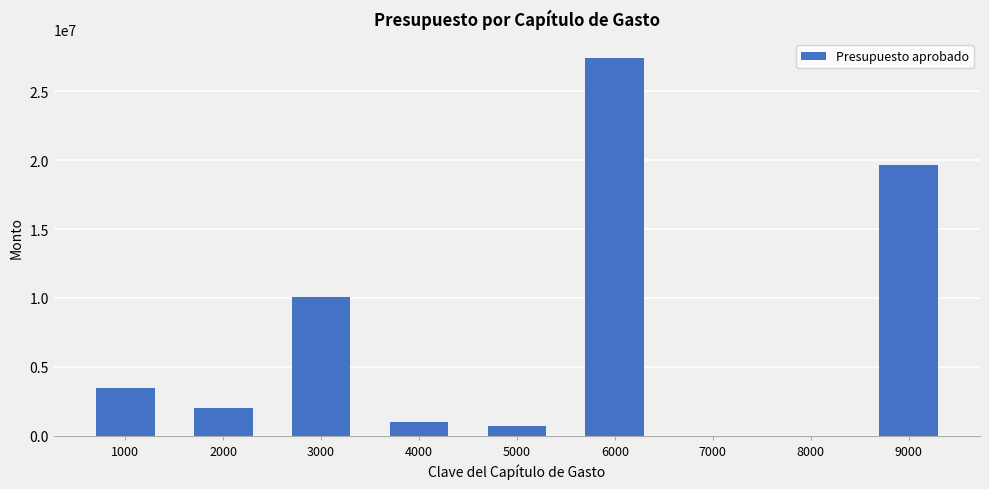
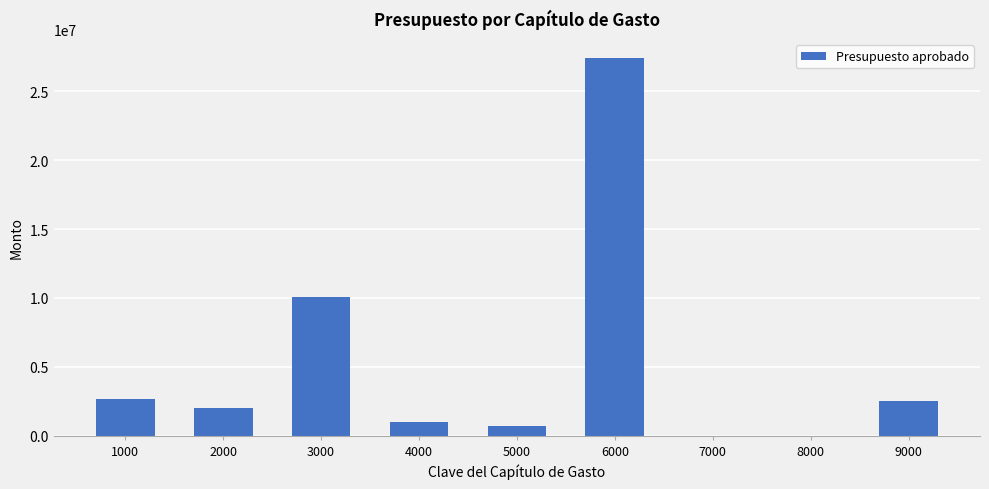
  {
-   "1000": 3500000,
+   "1000": 2700000,
    "2000": 2000000,
    "3000": 10100000,
    "4000": 1000000,
    "5000": 700000,
    "6000": 27400000,
    "7000": 0,
    "8000": 0,
-   "9000": 19600000
+   "9000": 2500000
  }
